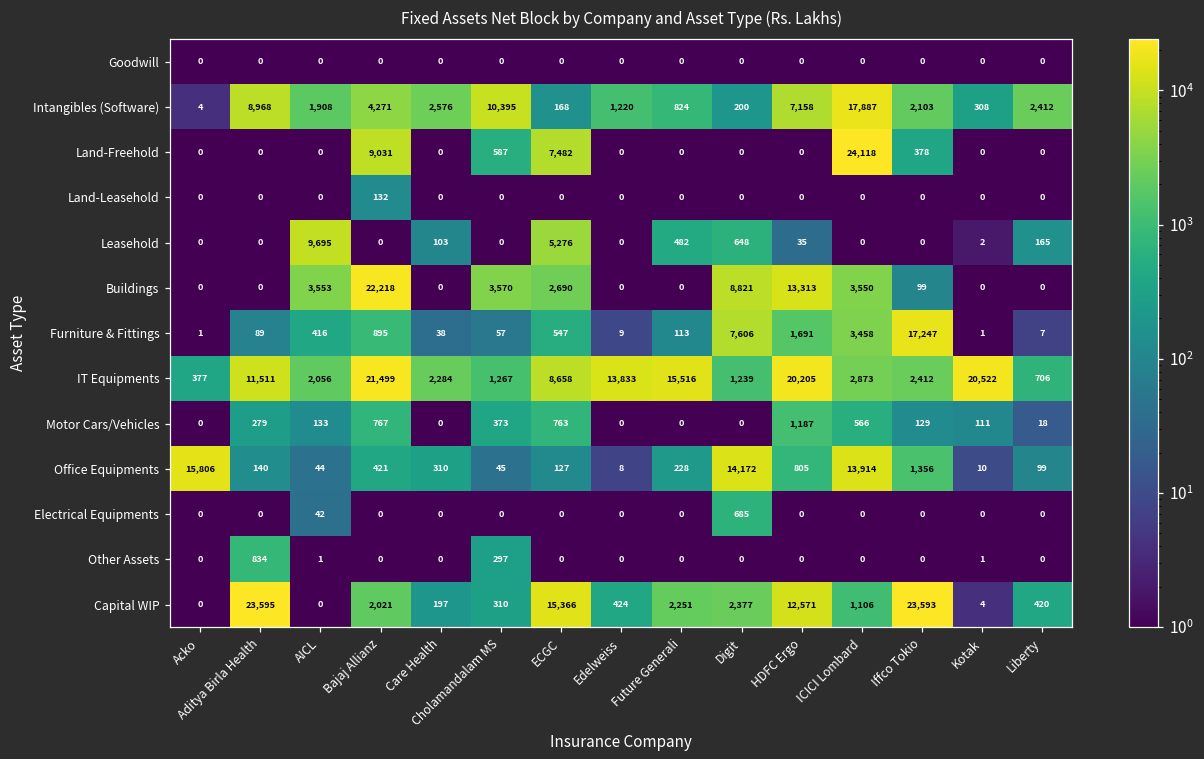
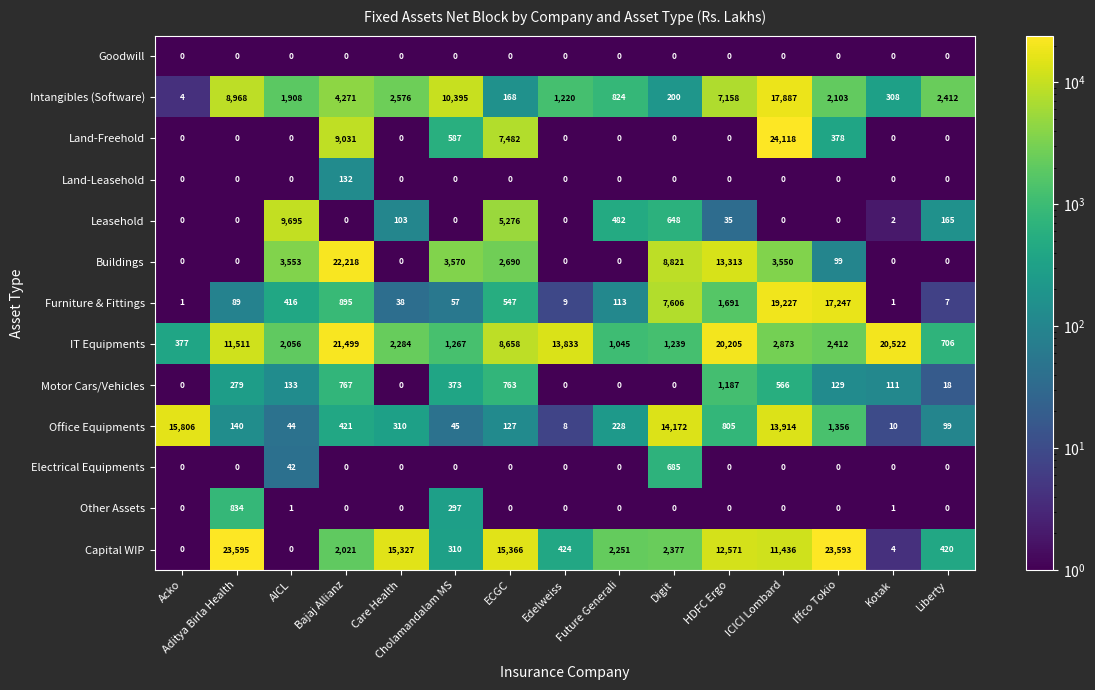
  {
    "Goodwill": {
      "Acko": "0",
      "Aditya Birla Health": "0",
      "AICL": "0",
      "Bajaj Allianz": "0",
      "Care Health": "0",
      "Cholamandalam MS": "0",
      "ECGC": "0",
      "Edelweiss": "0",
      "Future Generali": "0",
      "Digit": "0",
      "HDFC Ergo": "0",
      "ICICI Lombard": "0",
      "Iffco Tokio": "0",
      "Kotak": "0",
      "Liberty": "0"
    },
    "Intangibles (Software)": {
      "Acko": "4",
      "Aditya Birla Health": "8,968",
      "AICL": "1,908",
      "Bajaj Allianz": "4,271",
      "Care Health": "2,576",
      "Cholamandalam MS": "10,395",
      "ECGC": "168",
      "Edelweiss": "1,220",
      "Future Generali": "824",
      "Digit": "200",
      "HDFC Ergo": "7,158",
      "ICICI Lombard": "17,887",
      "Iffco Tokio": "2,103",
      "Kotak": "308",
      "Liberty": "2,412"
    },
    "Land-Freehold": {
      "Acko": "0",
      "Aditya Birla Health": "0",
      "AICL": "0",
      "Bajaj Allianz": "9,031",
      "Care Health": "0",
      "Cholamandalam MS": "587",
      "ECGC": "7,482",
      "Edelweiss": "0",
      "Future Generali": "0",
      "Digit": "0",
      "HDFC Ergo": "0",
      "ICICI Lombard": "24,118",
      "Iffco Tokio": "378",
      "Kotak": "0",
      "Liberty": "0"
    },
    "Land-Leasehold": {
      "Acko": "0",
      "Aditya Birla Health": "0",
      "AICL": "0",
      "Bajaj Allianz": "132",
      "Care Health": "0",
      "Cholamandalam MS": "0",
      "ECGC": "0",
      "Edelweiss": "0",
      "Future Generali": "0",
      "Digit": "0",
      "HDFC Ergo": "0",
      "ICICI Lombard": "0",
      "Iffco Tokio": "0",
      "Kotak": "0",
      "Liberty": "0"
    },
    "Leasehold": {
      "Acko": "0",
      "Aditya Birla Health": "0",
      "AICL": "9,695",
      "Bajaj Allianz": "0",
      "Care Health": "103",
      "Cholamandalam MS": "0",
      "ECGC": "5,276",
      "Edelweiss": "0",
      "Future Generali": "482",
      "Digit": "648",
      "HDFC Ergo": "35",
      "ICICI Lombard": "0",
      "Iffco Tokio": "0",
      "Kotak": "2",
      "Liberty": "165"
    },
    "Buildings": {
      "Acko": "0",
      "Aditya Birla Health": "0",
      "AICL": "3,553",
      "Bajaj Allianz": "22,218",
      "Care Health": "0",
      "Cholamandalam MS": "3,570",
      "ECGC": "2,690",
      "Edelweiss": "0",
      "Future Generali": "0",
      "Digit": "8,821",
      "HDFC Ergo": "13,313",
      "ICICI Lombard": "3,550",
      "Iffco Tokio": "99",
      "Kotak": "0",
      "Liberty": "0"
    },
    "Furniture & Fittings": {
      "Acko": "1",
      "Aditya Birla Health": "89",
      "AICL": "416",
      "Bajaj Allianz": "895",
      "Care Health": "38",
      "Cholamandalam MS": "57",
      "ECGC": "547",
      "Edelweiss": "9",
      "Future Generali": "113",
      "Digit": "7,606",
      "HDFC Ergo": "1,691",
-     "ICICI Lombard": "3,458",
+     "ICICI Lombard": "19,227",
      "Iffco Tokio": "17,247",
      "Kotak": "1",
      "Liberty": "7"
    },
    "IT Equipments": {
      "Acko": "377",
      "Aditya Birla Health": "11,511",
      "AICL": "2,056",
      "Bajaj Allianz": "21,499",
      "Care Health": "2,284",
      "Cholamandalam MS": "1,267",
      "ECGC": "8,658",
      "Edelweiss": "13,833",
-     "Future Generali": "15,516",
+     "Future Generali": "1,045",
      "Digit": "1,239",
      "HDFC Ergo": "20,205",
      "ICICI Lombard": "2,873",
      "Iffco Tokio": "2,412",
      "Kotak": "20,522",
      "Liberty": "706"
    },
    "Motor Cars/Vehicles": {
      "Acko": "0",
      "Aditya Birla Health": "279",
      "AICL": "133",
      "Bajaj Allianz": "767",
      "Care Health": "0",
      "Cholamandalam MS": "373",
      "ECGC": "763",
      "Edelweiss": "0",
      "Future Generali": "0",
      "Digit": "0",
      "HDFC Ergo": "1,187",
      "ICICI Lombard": "566",
      "Iffco Tokio": "129",
      "Kotak": "111",
      "Liberty": "18"
    },
    "Office Equipments": {
      "Acko": "15,806",
      "Aditya Birla Health": "140",
      "AICL": "44",
      "Bajaj Allianz": "421",
      "Care Health": "310",
      "Cholamandalam MS": "45",
      "ECGC": "127",
      "Edelweiss": "8",
      "Future Generali": "228",
      "Digit": "14,172",
      "HDFC Ergo": "805",
      "ICICI Lombard": "13,914",
      "Iffco Tokio": "1,356",
      "Kotak": "10",
      "Liberty": "99"
    },
    "Electrical Equipments": {
      "Acko": "0",
      "Aditya Birla Health": "0",
      "AICL": "42",
      "Bajaj Allianz": "0",
      "Care Health": "0",
      "Cholamandalam MS": "0",
      "ECGC": "0",
      "Edelweiss": "0",
      "Future Generali": "0",
      "Digit": "685",
      "HDFC Ergo": "0",
      "ICICI Lombard": "0",
      "Iffco Tokio": "0",
      "Kotak": "0",
      "Liberty": "0"
    },
    "Other Assets": {
      "Acko": "0",
      "Aditya Birla Health": "834",
      "AICL": "1",
      "Bajaj Allianz": "0",
      "Care Health": "0",
      "Cholamandalam MS": "297",
      "ECGC": "0",
      "Edelweiss": "0",
      "Future Generali": "0",
      "Digit": "0",
      "HDFC Ergo": "0",
      "ICICI Lombard": "0",
      "Iffco Tokio": "0",
      "Kotak": "1",
      "Liberty": "0"
    },
    "Capital WIP": {
      "Acko": "0",
      "Aditya Birla Health": "23,595",
      "AICL": "0",
      "Bajaj Allianz": "2,021",
-     "Care Health": "197",
+     "Care Health": "15,327",
      "Cholamandalam MS": "310",
      "ECGC": "15,366",
      "Edelweiss": "424",
      "Future Generali": "2,251",
      "Digit": "2,377",
      "HDFC Ergo": "12,571",
-     "ICICI Lombard": "1,106",
+     "ICICI Lombard": "11,436",
      "Iffco Tokio": "23,593",
      "Kotak": "4",
      "Liberty": "420"
    }
  }
